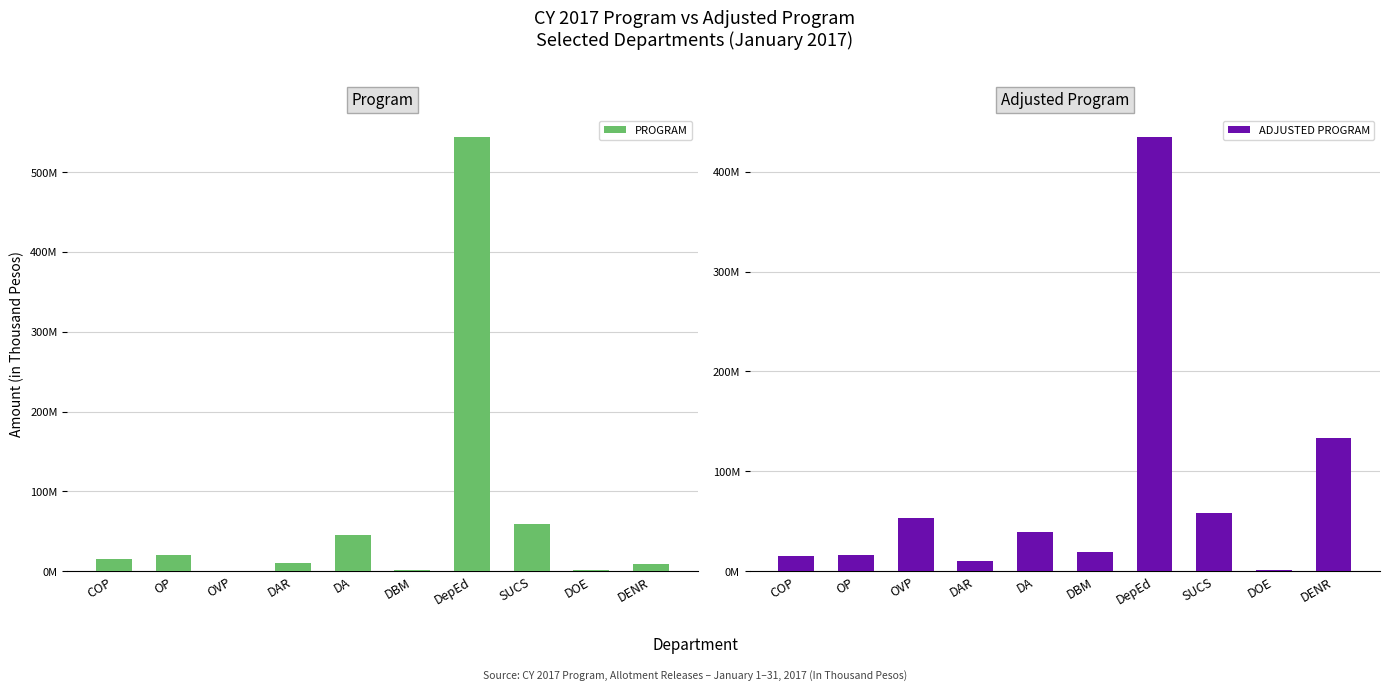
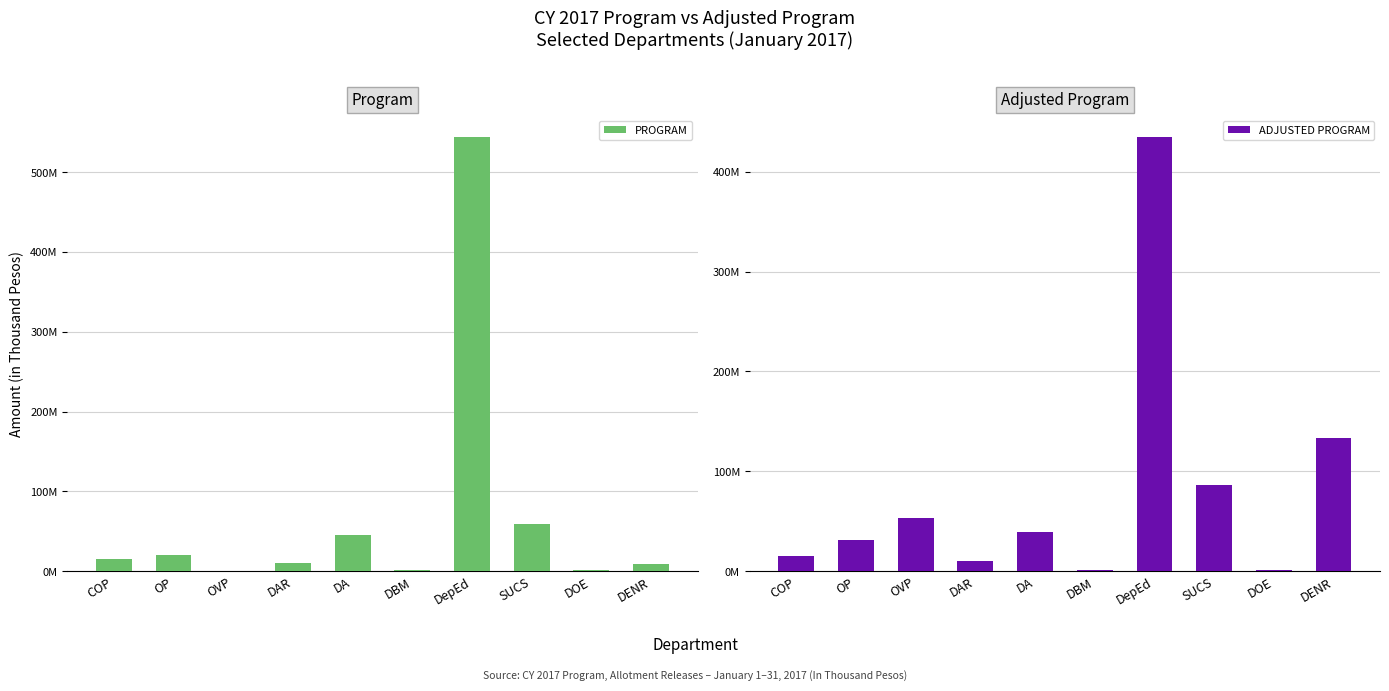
  {
    "Program": {
      "COP": 10000000,
      "OP": 20000000,
      "DAR": 10000000,
      "DA": 50000000,
      "DepEd": 540000000,
      "SUCS": 60000000,
      "DENR": 10000000
    },
    "Adjusted Program": {
      "COP": 10000000,
-     "OP": 20000000,
+     "OP": 30000000,
      "OVP": 50000000,
      "DAR": 10000000,
      "DA": 40000000,
-     "DBM": 20000000,
+     "DBM": 0,
      "DepEd": 430000000,
-     "SUCS": 60000000,
+     "SUCS": 90000000,
      "DENR": 130000000
    }
  }
